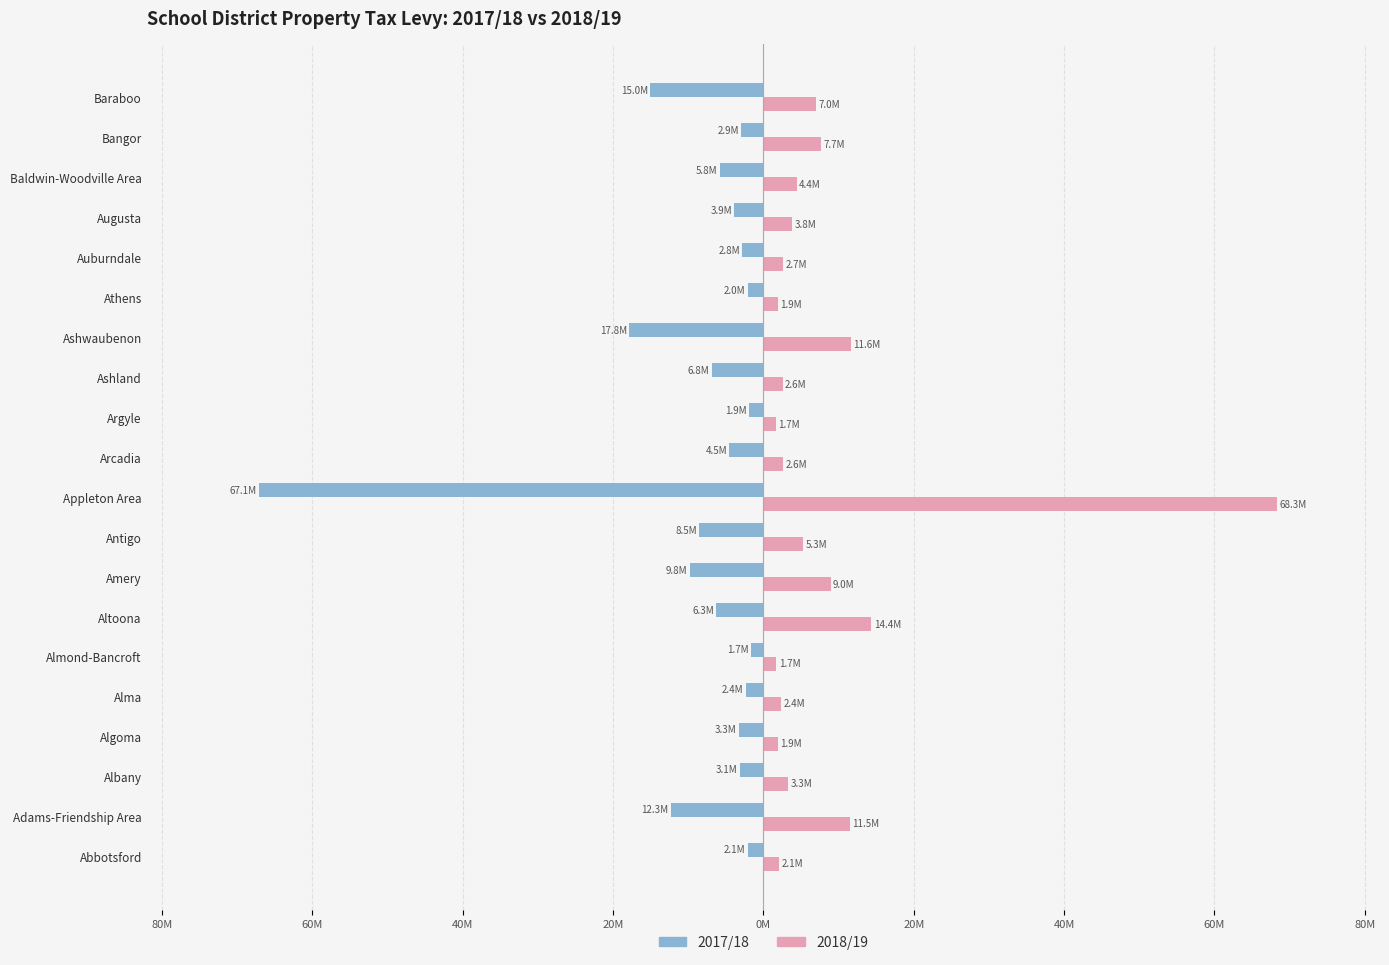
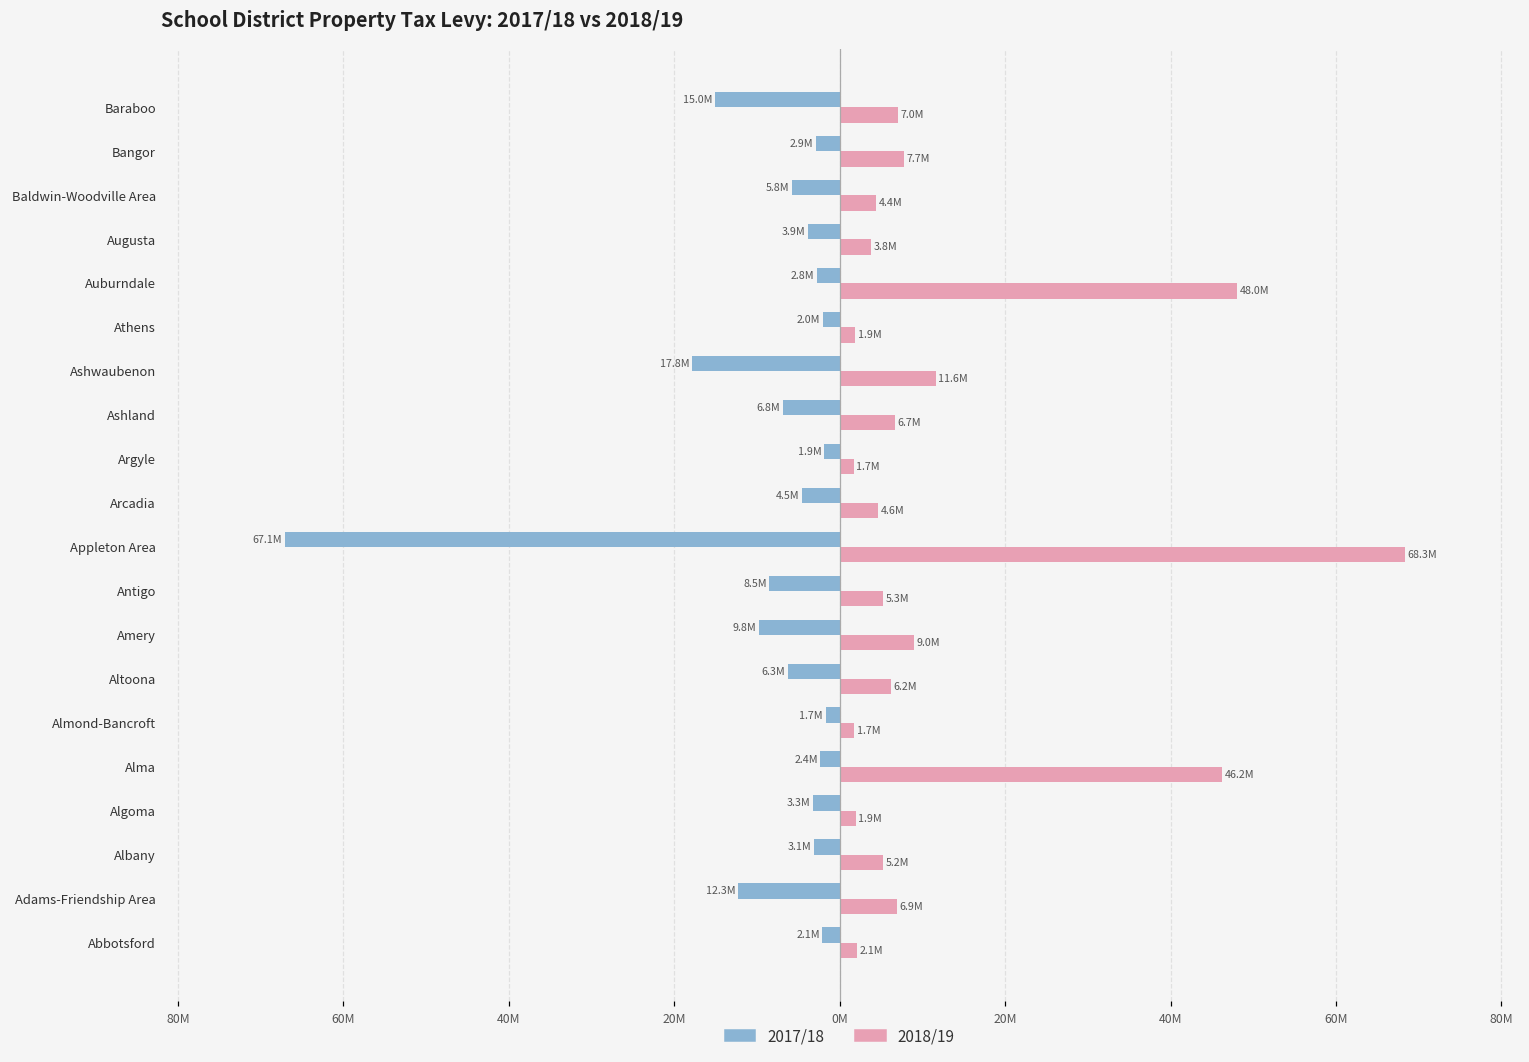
  {
    "2018/19": {
      "Baraboo": "7.0M",
      "Bangor": "7.7M",
      "Baldwin-Woodville Area": "4.4M",
      "Augusta": "3.8M",
-     "Auburndale": "2.7M",
+     "Auburndale": "48.0M",
      "Athens": "1.9M",
      "Ashwaubenon": "11.6M",
-     "Ashland": "2.6M",
+     "Ashland": "6.7M",
      "Argyle": "1.7M",
-     "Arcadia": "2.6M",
+     "Arcadia": "4.6M",
      "Appleton Area": "68.3M",
      "Antigo": "5.3M",
      "Amery": "9.0M",
-     "Altoona": "14.4M",
+     "Altoona": "6.2M",
      "Almond-Bancroft": "1.7M",
-     "Alma": "2.4M",
+     "Alma": "46.2M",
      "Algoma": "1.9M",
-     "Albany": "3.3M",
-     "Adams-Friendship Area": "11.5M",
+     "Albany": "5.2M",
+     "Adams-Friendship Area": "6.9M",
      "Abbotsford": "2.1M"
    }
  }
